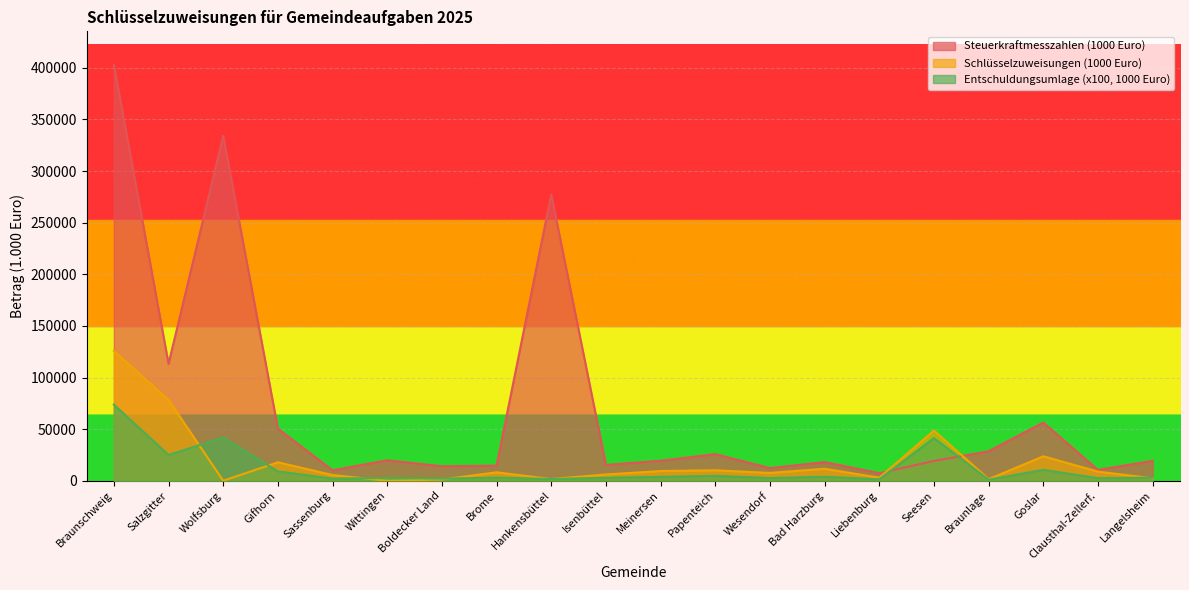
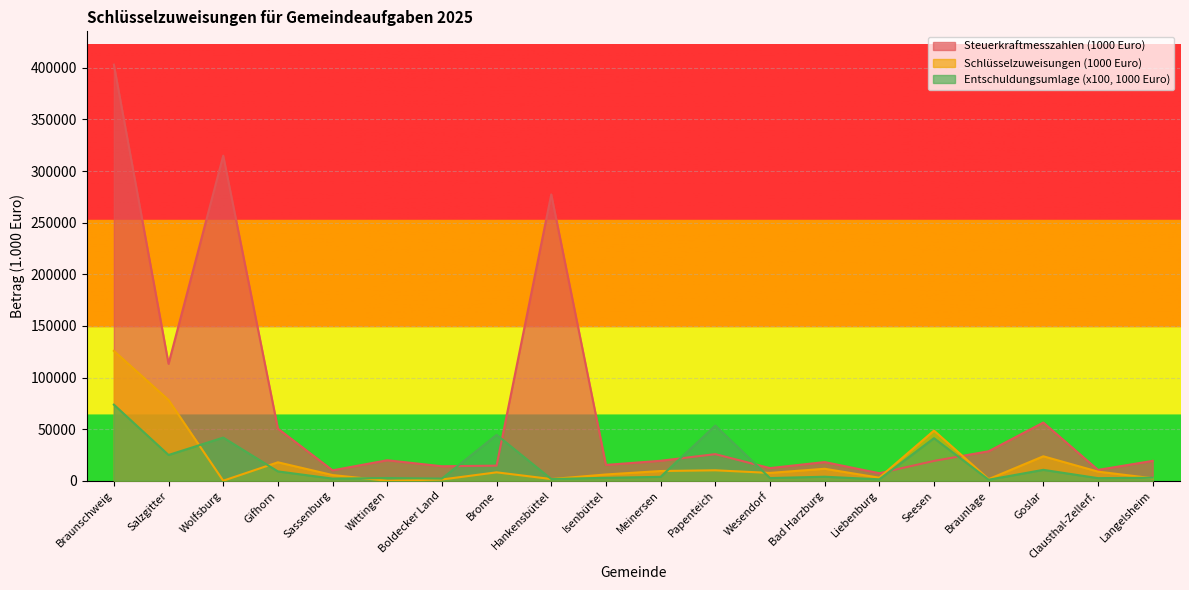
  {
    "Steuerkraftmesszahlen (1000 Euro)": {
      "Braunschweig": 403000,
      "Salzgitter": 113000,
-     "Wolfsburg": 334000,
+     "Wolfsburg": 315000,
      "Gifhorn": 50000,
      "Sassenburg": 10000,
      "Wittingen": 20000,
      "Boldecker Land": 14000,
      "Brome": 15000,
      "Hankensbüttel": 277000,
      "Isenbüttel": 15000,
      "Meinersen": 19000,
      "Papenteich": 26000,
      "Wesendorf": 12000,
      "Bad Harzburg": 18000,
      "Liebenburg": 7000,
      "Seesen": 19000,
      "Braunlage": 29000,
      "Goslar": 56000,
      "Langelsheim": 19000
    },
    "Schlüsselzuweisungen (1000 Euro)": {
      "Braunschweig": 126000,
      "Salzgitter": 78000,
      "Wolfsburg": 0,
      "Gifhorn": 18000,
      "Sassenburg": 5000,
      "Wittingen": 0,
      "Brome": 8000,
      "Isenbüttel": 6000,
      "Meinersen": 9000,
      "Papenteich": 10000,
      "Wesendorf": 8000,
      "Bad Harzburg": 12000,
      "Seesen": 49000,
      "Goslar": 24000
    },
    "Entschuldungsumlage (x100, 1000 Euro)": {
      "Braunschweig": 74000,
      "Salzgitter": 25000,
      "Wolfsburg": 42000,
      "Gifhorn": 9000,
      "Sassenburg": 2000,
      "Wittingen": 3000,
-     "Brome": 3000,
+     "Brome": 44000,
      "Isenbüttel": 3000,
      "Meinersen": 4000,
-     "Papenteich": 5000,
+     "Papenteich": 53000,
      "Wesendorf": 3000,
      "Bad Harzburg": 4000,
      "Seesen": 41000,
      "Goslar": 11000,
      "Clausthal-Zellerf.": 2000
    }
  }
